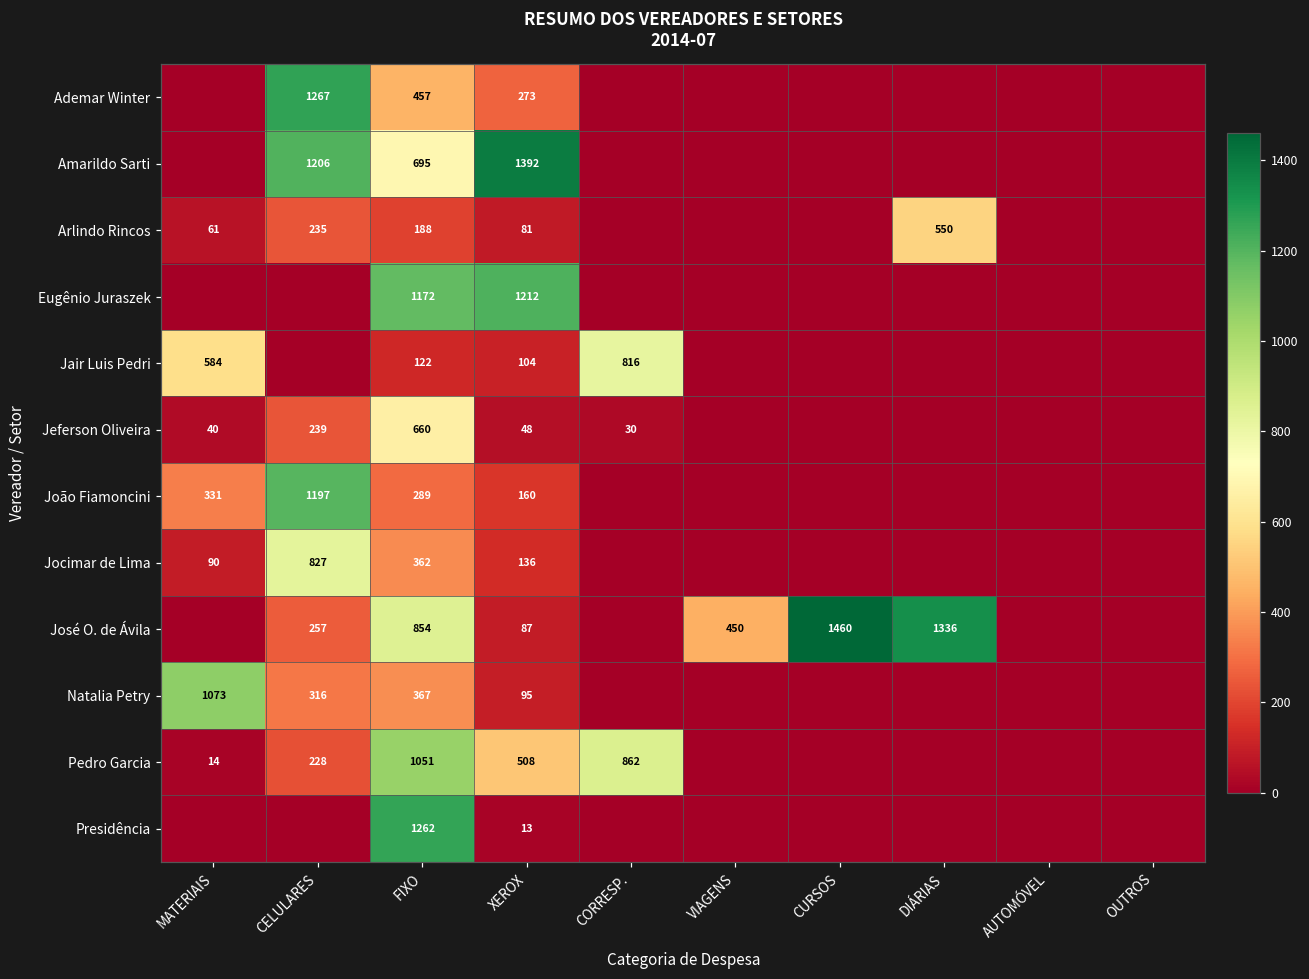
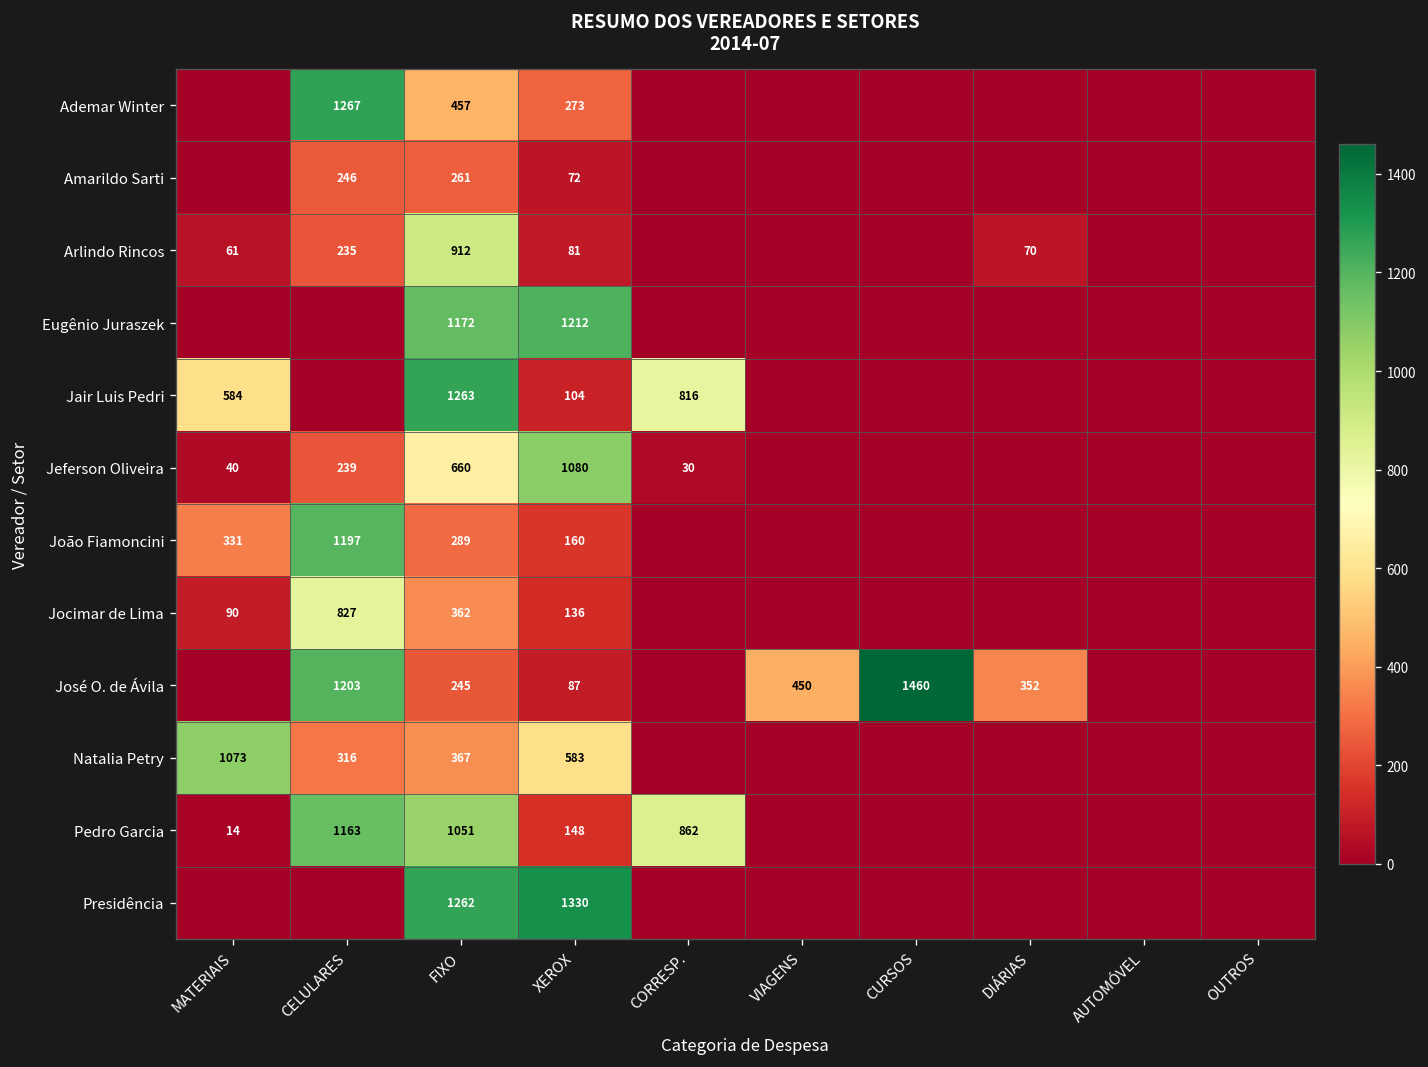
  {
    "Ademar Winter": {
      "CELULARES": 1267,
      "FIXO": 457,
      "XEROX": 273
    },
    "Amarildo Sarti": {
-     "CELULARES": 1206,
-     "FIXO": 695,
-     "XEROX": 1392
+     "CELULARES": 246,
+     "FIXO": 261,
+     "XEROX": 72
    },
    "Arlindo Rincos": {
      "MATERIAIS": 61,
      "CELULARES": 235,
-     "FIXO": 188,
+     "FIXO": 912,
      "XEROX": 81,
-     "DIÁRIAS": 550
+     "DIÁRIAS": 70
    },
    "Eugênio Juraszek": {
      "FIXO": 1172,
      "XEROX": 1212
    },
    "Jair Luis Pedri": {
      "MATERIAIS": 584,
-     "FIXO": 122,
+     "FIXO": 1263,
      "XEROX": 104,
      "CORRESP.": 816
    },
    "Jeferson Oliveira": {
      "MATERIAIS": 40,
      "CELULARES": 239,
      "FIXO": 660,
-     "XEROX": 48,
+     "XEROX": 1080,
      "CORRESP.": 30
    },
    "João Fiamoncini": {
      "MATERIAIS": 331,
      "CELULARES": 1197,
      "FIXO": 289,
      "XEROX": 160
    },
    "Jocimar de Lima": {
      "MATERIAIS": 90,
      "CELULARES": 827,
      "FIXO": 362,
      "XEROX": 136
    },
    "José O. de Ávila": {
-     "CELULARES": 257,
-     "FIXO": 854,
+     "CELULARES": 1203,
+     "FIXO": 245,
      "XEROX": 87,
      "VIAGENS": 450,
      "CURSOS": 1460,
-     "DIÁRIAS": 1336
+     "DIÁRIAS": 352
    },
    "Natalia Petry": {
      "MATERIAIS": 1073,
      "CELULARES": 316,
      "FIXO": 367,
-     "XEROX": 95
+     "XEROX": 583
    },
    "Pedro Garcia": {
      "MATERIAIS": 14,
-     "CELULARES": 228,
+     "CELULARES": 1163,
      "FIXO": 1051,
-     "XEROX": 508,
+     "XEROX": 148,
      "CORRESP.": 862
    },
    "Presidência": {
      "FIXO": 1262,
-     "XEROX": 13
+     "XEROX": 1330
    }
  }
